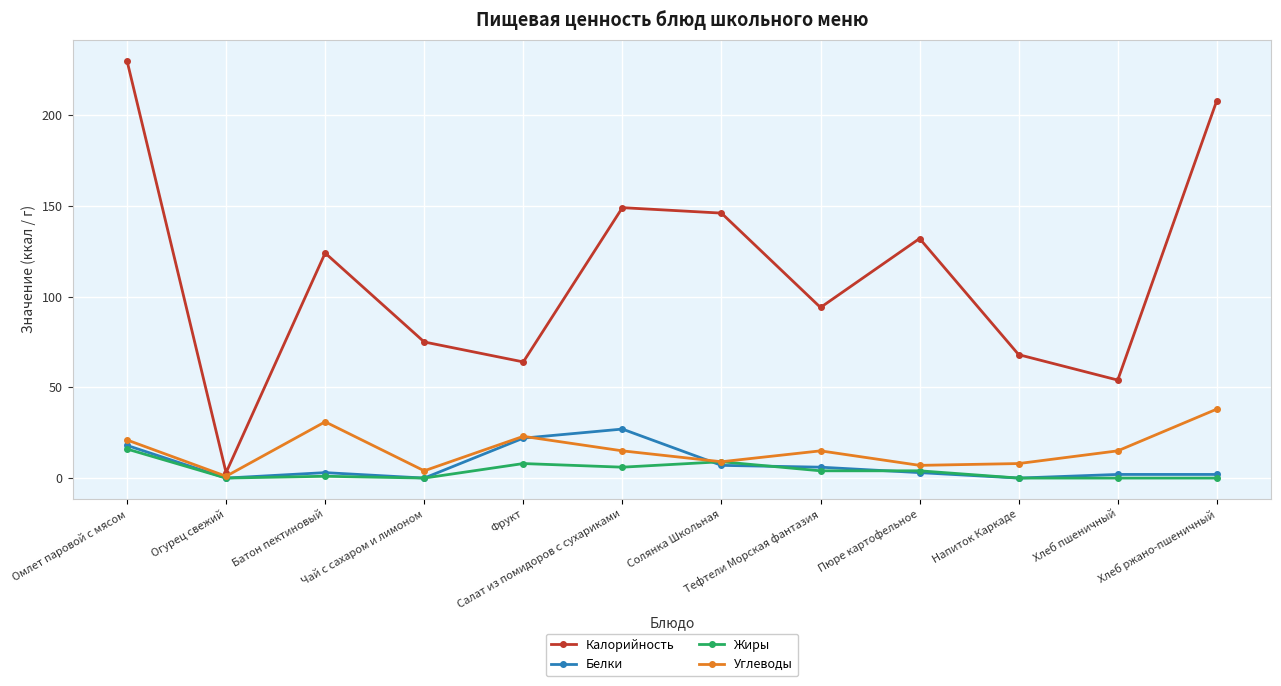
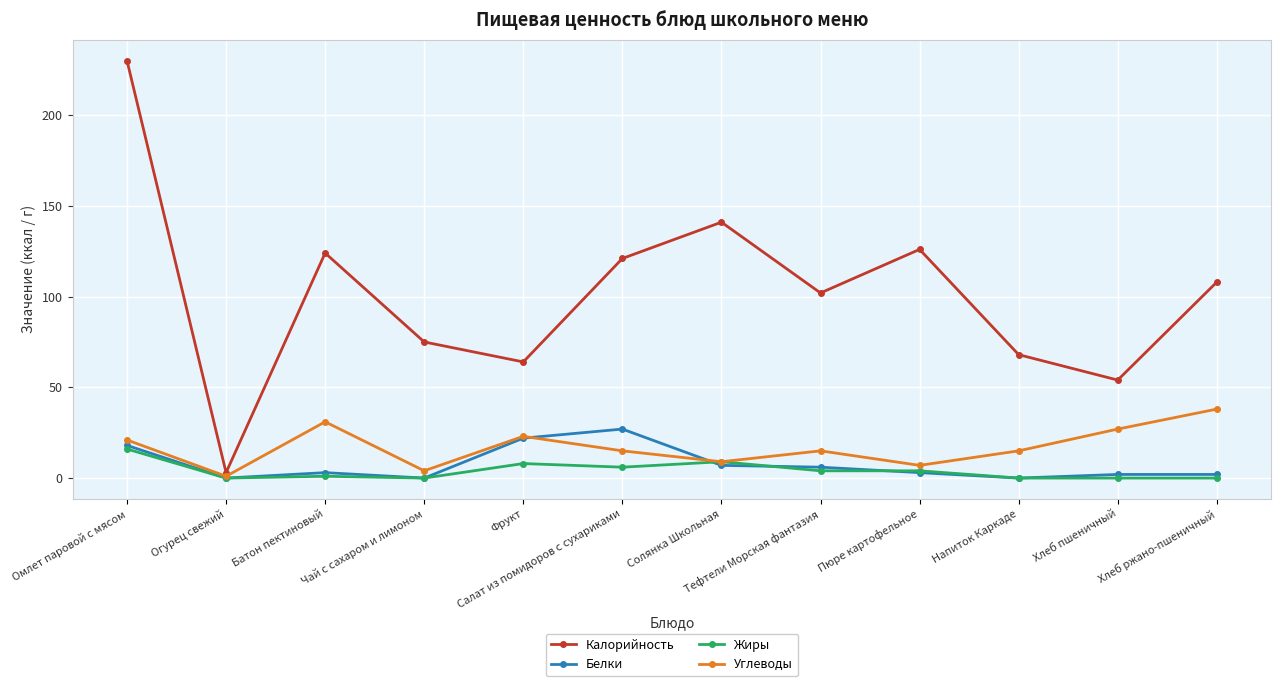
  {
    "Калорийность": {
      "Омлет паровой с мясом": 230,
      "Огурец свежий": 3,
      "Батон пектиновый": 124,
      "Чай с сахаром и лимоном": 75,
      "Фрукт": 64,
-     "Салат из помидоров с сухариками": 149,
-     "Солянка Школьная": 146,
-     "Тефтели Морская фантазия": 94,
-     "Пюре картофельное": 132,
+     "Салат из помидоров с сухариками": 121,
+     "Солянка Школьная": 141,
+     "Тефтели Морская фантазия": 102,
+     "Пюре картофельное": 126,
      "Напиток Каркаде": 68,
      "Хлеб пшеничный": 54,
-     "Хлеб ржано-пшеничный": 208
+     "Хлеб ржано-пшеничный": 108
    },
    "Белки": {
      "Омлет паровой с мясом": 18,
      "Батон пектиновый": 3,
      "Салат из помидоров с сухариками": 27,
      "Солянка Школьная": 7,
      "Тефтели Морская фантазия": 6,
      "Хлеб пшеничный": 2,
      "Хлеб ржано-пшеничный": 2
    },
    "Жиры": {
      "Омлет паровой с мясом": 16,
      "Батон пектиновый": 1,
      "Фрукт": 8,
      "Салат из помидоров с сухариками": 6,
      "Тефтели Морская фантазия": 4,
      "Хлеб пшеничный": 0,
      "Хлеб ржано-пшеничный": 0
    },
    "Углеводы": {
      "Омлет паровой с мясом": 21,
      "Батон пектиновый": 31,
      "Чай с сахаром и лимоном": 4,
      "Салат из помидоров с сухариками": 15,
      "Тефтели Морская фантазия": 15,
      "Пюре картофельное": 7,
-     "Напиток Каркаде": 8,
-     "Хлеб пшеничный": 15,
+     "Напиток Каркаде": 15,
+     "Хлеб пшеничный": 27,
      "Хлеб ржано-пшеничный": 38
    }
  }
